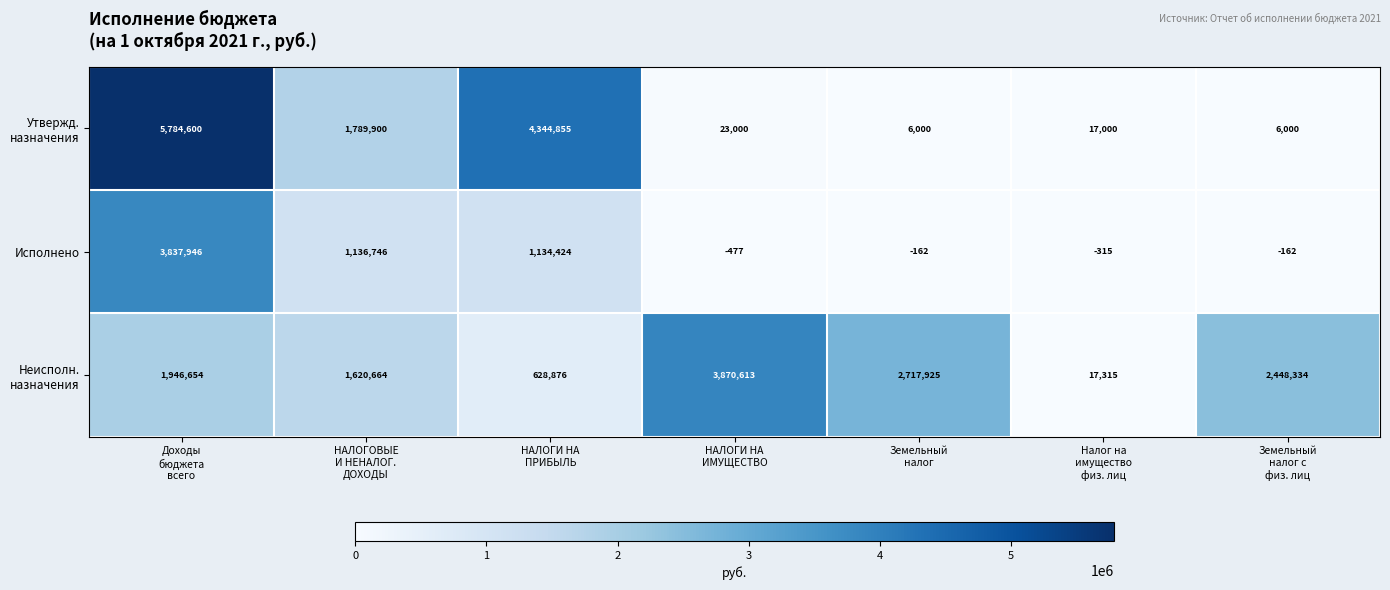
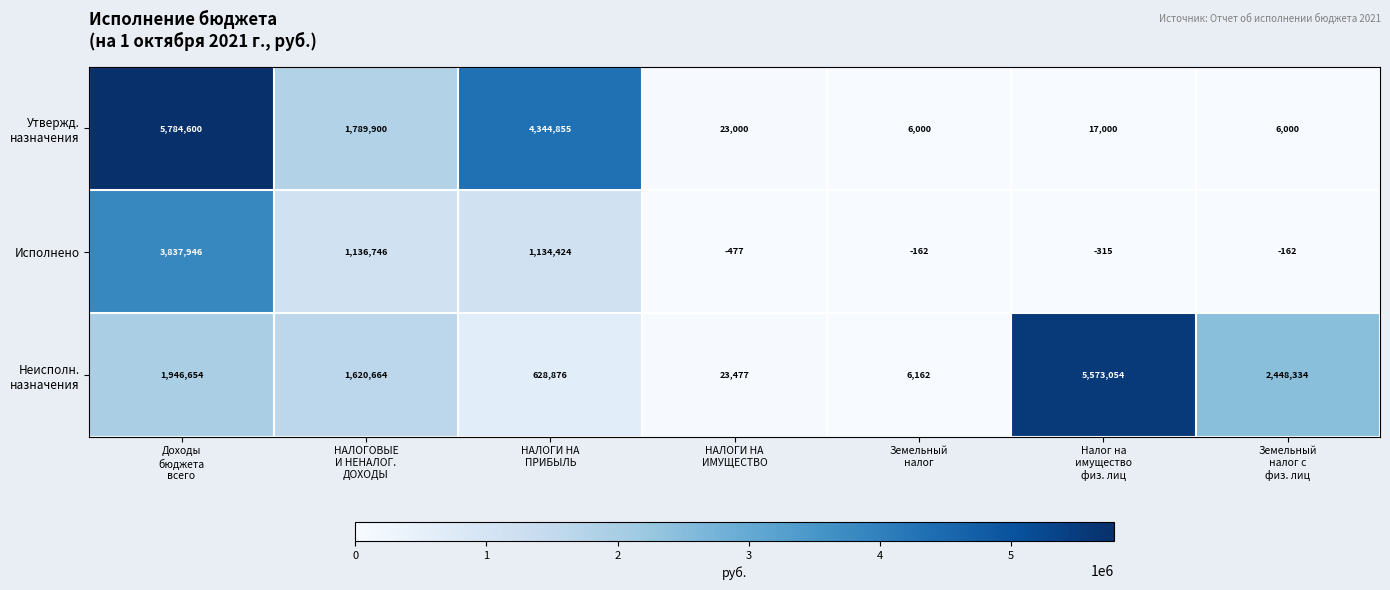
  {
    "Утвержд. назначения": {
      "Доходы бюджета всего": "5,784,600",
      "НАЛОГОВЫЕ И НЕНАЛОГ. ДОХОДЫ": "1,789,900",
      "НАЛОГИ НА ПРИБЫЛЬ": "4,344,855",
      "НАЛОГИ НА ИМУЩЕСТВО": "23,000",
      "Земельный налог": "6,000",
      "Налог на имущество физ. лиц": "17,000",
      "Земельный налог с физ. лиц": "6,000"
    },
    "Исполнено": {
      "Доходы бюджета всего": "3,837,946",
      "НАЛОГОВЫЕ И НЕНАЛОГ. ДОХОДЫ": "1,136,746",
      "НАЛОГИ НА ПРИБЫЛЬ": "1,134,424",
      "НАЛОГИ НА ИМУЩЕСТВО": "-477",
      "Земельный налог": "-162",
      "Налог на имущество физ. лиц": "-315",
      "Земельный налог с физ. лиц": "-162"
    },
    "Неисполн. назначения": {
      "Доходы бюджета всего": "1,946,654",
      "НАЛОГОВЫЕ И НЕНАЛОГ. ДОХОДЫ": "1,620,664",
      "НАЛОГИ НА ПРИБЫЛЬ": "628,876",
-     "НАЛОГИ НА ИМУЩЕСТВО": "3,870,613",
-     "Земельный налог": "2,717,925",
-     "Налог на имущество физ. лиц": "17,315",
+     "НАЛОГИ НА ИМУЩЕСТВО": "23,477",
+     "Земельный налог": "6,162",
+     "Налог на имущество физ. лиц": "5,573,054",
      "Земельный налог с физ. лиц": "2,448,334"
    }
  }
